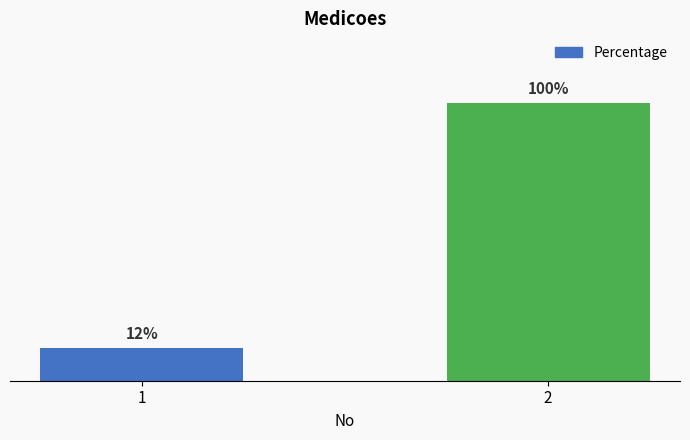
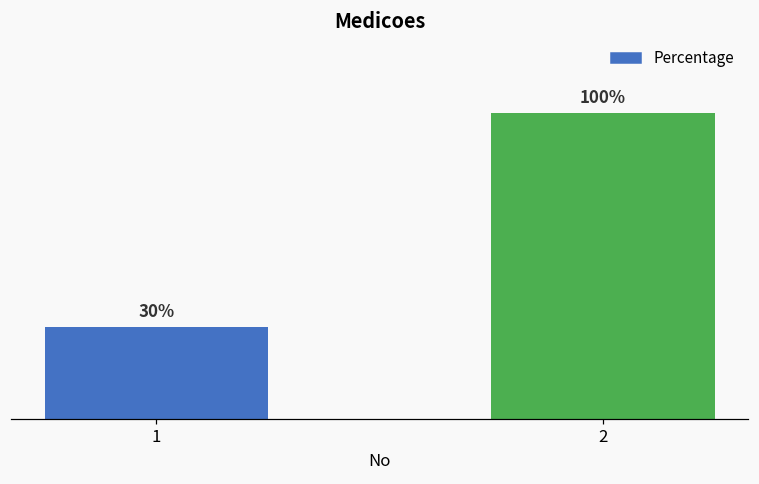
  {
-   "1": "12%",
+   "1": "30%",
    "2": "100%"
  }
